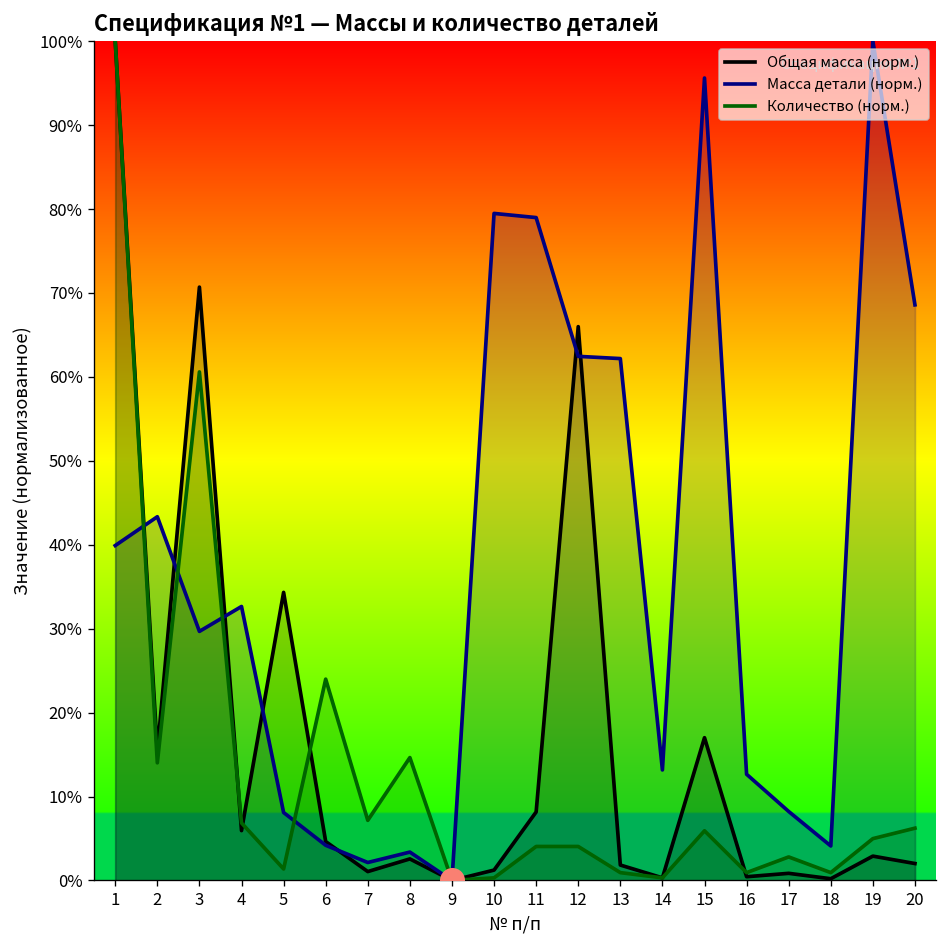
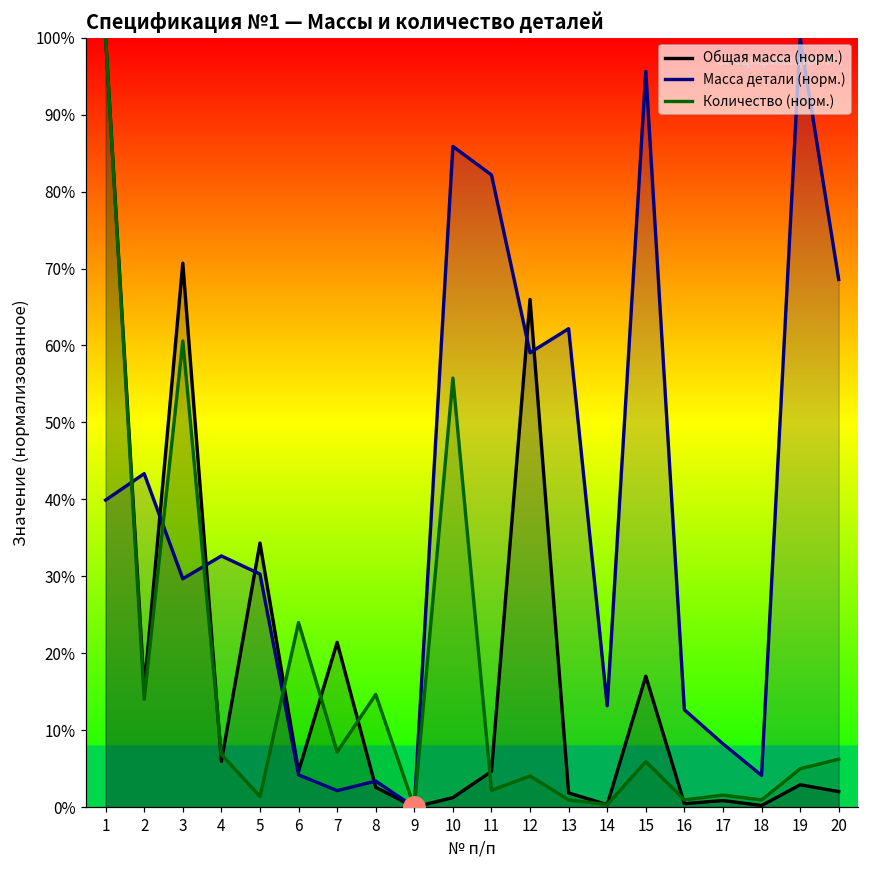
  {
    "Общая масса (норм.)": {
      "2": "15%",
      "3": "71%",
      "4": "6%",
      "5": "34%",
      "6": "5%",
-     "7": "1%",
+     "7": "21%",
      "8": "3%",
      "10": "1%",
-     "11": "8%",
+     "11": "5%",
      "12": "66%",
      "13": "2%",
      "15": "17%",
      "16": "0%",
      "17": "1%",
      "18": "0%",
      "19": "3%",
      "20": "2%"
    },
    "Масса детали (норм.)": {
      "1": "40%",
      "2": "43%",
      "3": "30%",
      "4": "33%",
-     "5": "8%",
+     "5": "30%",
      "6": "4%",
      "7": "2%",
      "8": "3%",
-     "10": "79%",
-     "11": "79%",
-     "12": "62%",
+     "10": "86%",
+     "11": "82%",
+     "12": "59%",
      "13": "62%",
      "14": "13%",
      "15": "96%",
      "16": "13%",
      "17": "8%",
      "18": "4%",
      "20": "69%"
    },
    "Количество (норм.)": {
      "2": "14%",
      "3": "61%",
      "4": "7%",
      "5": "1%",
      "6": "24%",
      "7": "7%",
      "8": "15%",
-     "10": "0%",
-     "11": "4%",
+     "10": "56%",
+     "11": "2%",
      "12": "4%",
      "13": "1%",
      "15": "6%",
      "16": "1%",
-     "17": "3%",
+     "17": "2%",
      "18": "1%",
      "19": "5%",
      "20": "6%"
    }
  }
